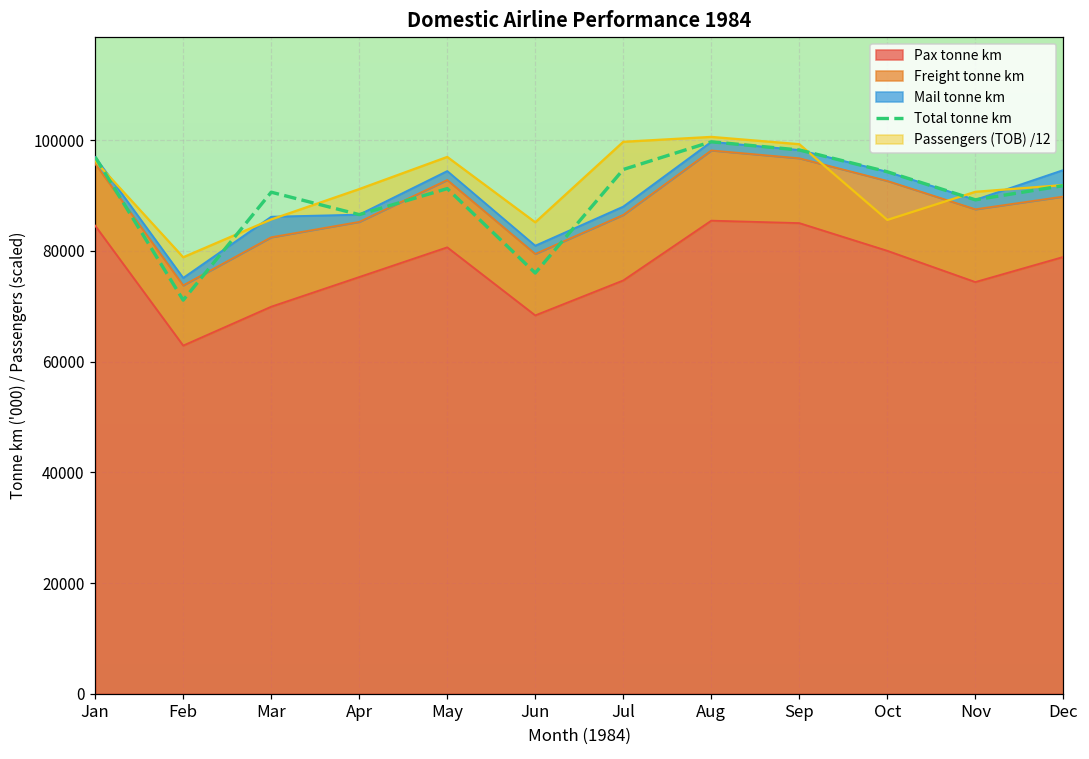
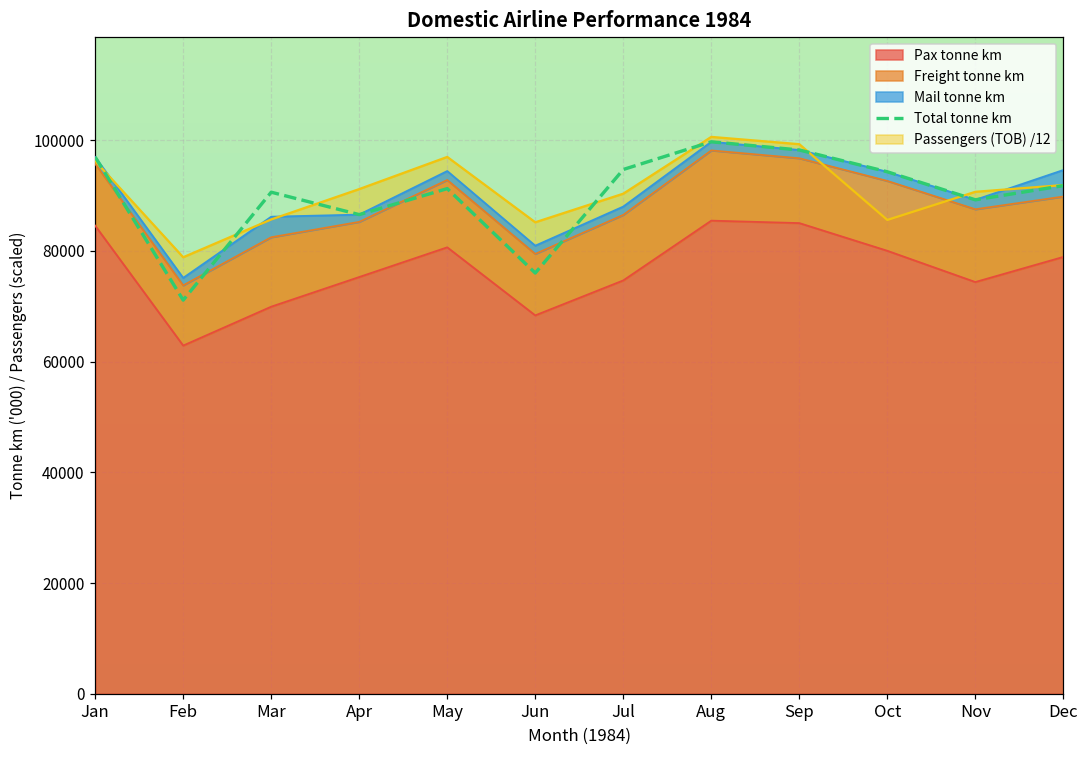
  {
    "Mail tonne km": {
      "Feb": 1000,
      "May": 2000,
      "Jun": 1000,
      "Jul": 2000,
      "Dec": 5000
    },
    "Total tonne km": {
      "Feb": 71000,
      "Mar": 91000,
      "May": 91000,
      "Jun": 76000,
      "Jul": 95000
    },
    "Passengers (TOB) /12": {
      "Feb": 79000,
      "Apr": 91000,
      "May": 97000,
      "Jun": 85000,
-     "Jul": 100000,
+     "Jul": 90000,
      "Aug": 101000,
      "Sep": 99000,
      "Oct": 86000,
      "Nov": 91000
    }
  }
